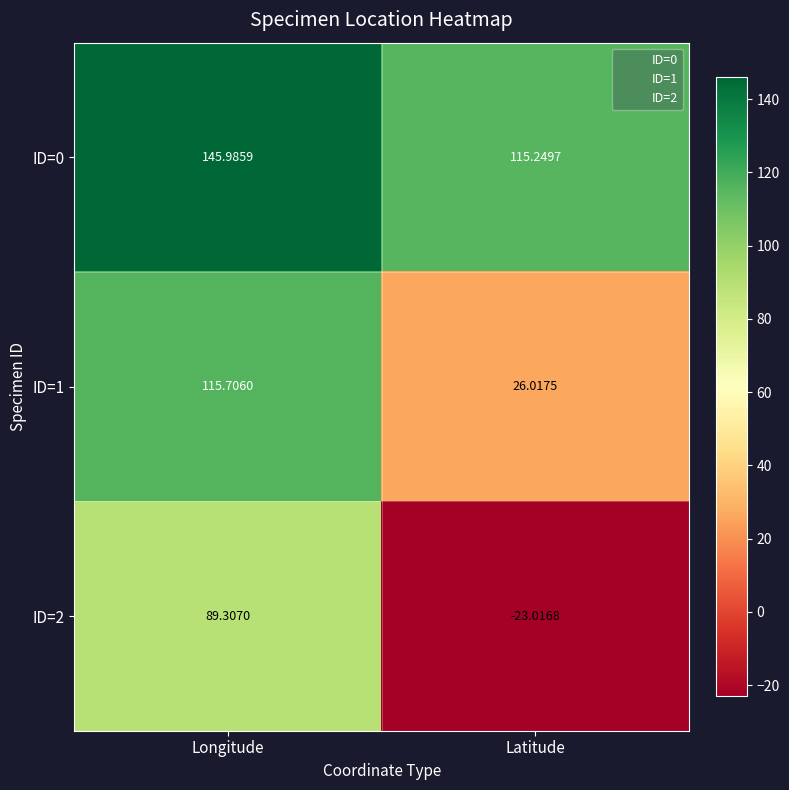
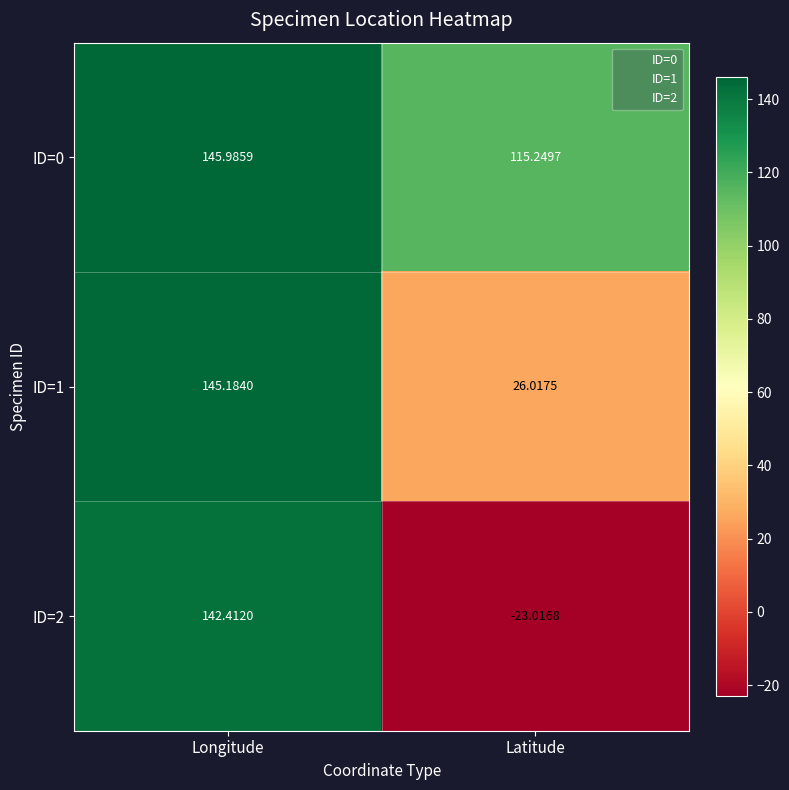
  {
    "ID=0": {
      "Longitude": 145.9859,
      "Latitude": 115.2497
    },
    "ID=1": {
-     "Longitude": 115.7060,
+     "Longitude": 145.1840,
      "Latitude": 26.0175
    },
    "ID=2": {
-     "Longitude": 89.3070,
+     "Longitude": 142.4120,
      "Latitude": -23.0168
    }
  }
